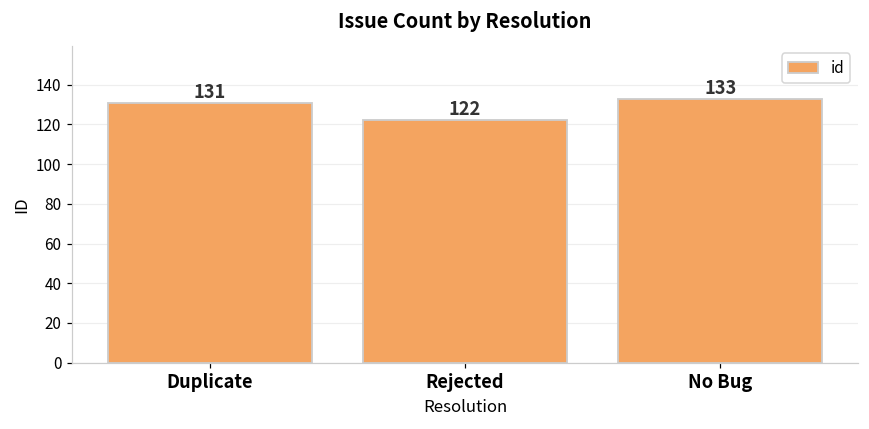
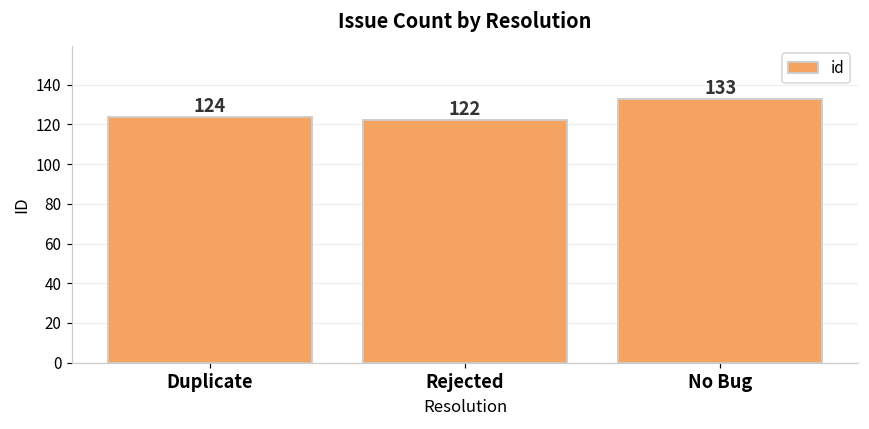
  {
-   "Duplicate": 131,
+   "Duplicate": 124,
    "Rejected": 122,
    "No Bug": 133
  }
